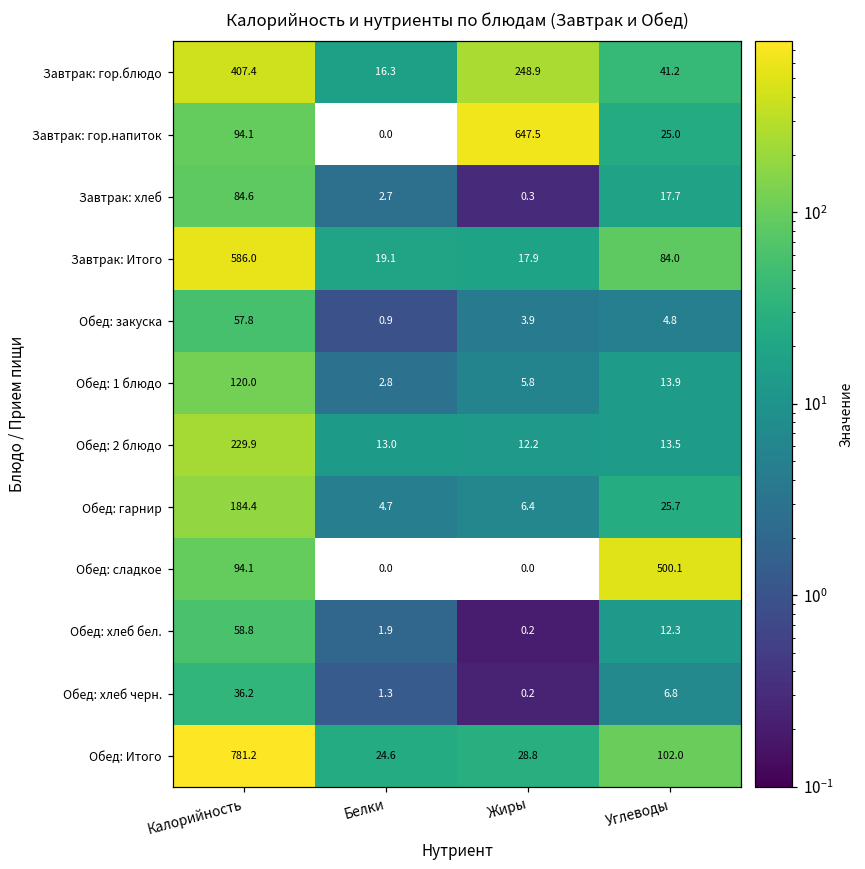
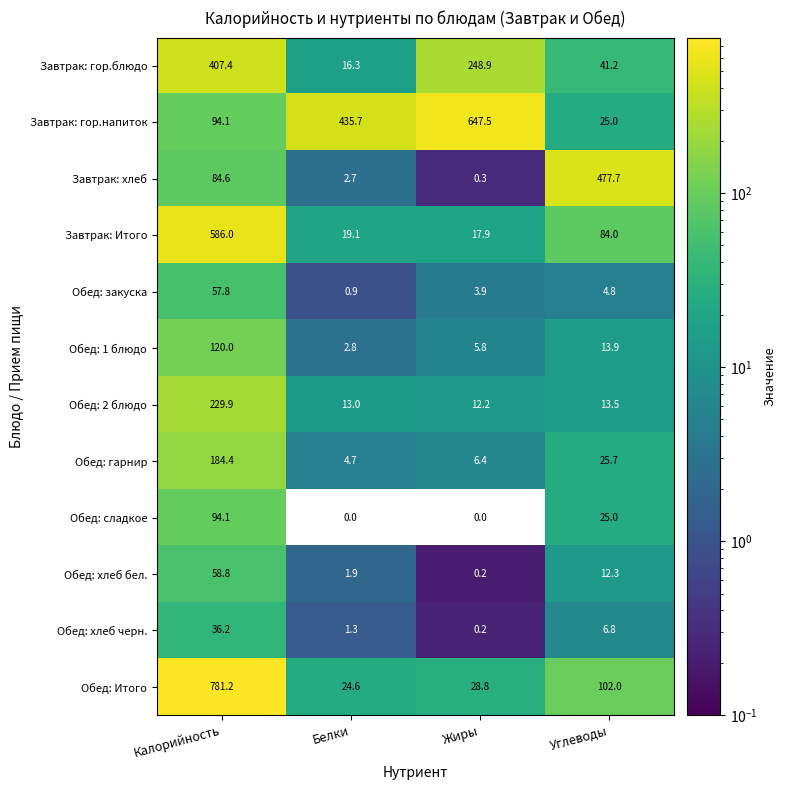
  {
    "Завтрак: гор.блюдо": {
      "Калорийность": 407.4,
      "Белки": 16.3,
      "Жиры": 248.9,
      "Углеводы": 41.2
    },
    "Завтрак: гор.напиток": {
      "Калорийность": 94.1,
-     "Белки": 0.0,
+     "Белки": 435.7,
      "Жиры": 647.5,
      "Углеводы": 25.0
    },
    "Завтрак: хлеб": {
      "Калорийность": 84.6,
      "Белки": 2.7,
      "Жиры": 0.3,
-     "Углеводы": 17.7
+     "Углеводы": 477.7
    },
    "Завтрак: Итого": {
      "Калорийность": 586.0,
      "Белки": 19.1,
      "Жиры": 17.9,
      "Углеводы": 84.0
    },
    "Обед: закуска": {
      "Калорийность": 57.8,
      "Белки": 0.9,
      "Жиры": 3.9,
      "Углеводы": 4.8
    },
    "Обед: 1 блюдо": {
      "Калорийность": 120.0,
      "Белки": 2.8,
      "Жиры": 5.8,
      "Углеводы": 13.9
    },
    "Обед: 2 блюдо": {
      "Калорийность": 229.9,
      "Белки": 13.0,
      "Жиры": 12.2,
      "Углеводы": 13.5
    },
    "Обед: гарнир": {
      "Калорийность": 184.4,
      "Белки": 4.7,
      "Жиры": 6.4,
      "Углеводы": 25.7
    },
    "Обед: сладкое": {
      "Калорийность": 94.1,
      "Белки": 0.0,
      "Жиры": 0.0,
-     "Углеводы": 500.1
+     "Углеводы": 25.0
    },
    "Обед: хлеб бел.": {
      "Калорийность": 58.8,
      "Белки": 1.9,
      "Жиры": 0.2,
      "Углеводы": 12.3
    },
    "Обед: хлеб черн.": {
      "Калорийность": 36.2,
      "Белки": 1.3,
      "Жиры": 0.2,
      "Углеводы": 6.8
    },
    "Обед: Итого": {
      "Калорийность": 781.2,
      "Белки": 24.6,
      "Жиры": 28.8,
      "Углеводы": 102.0
    }
  }
